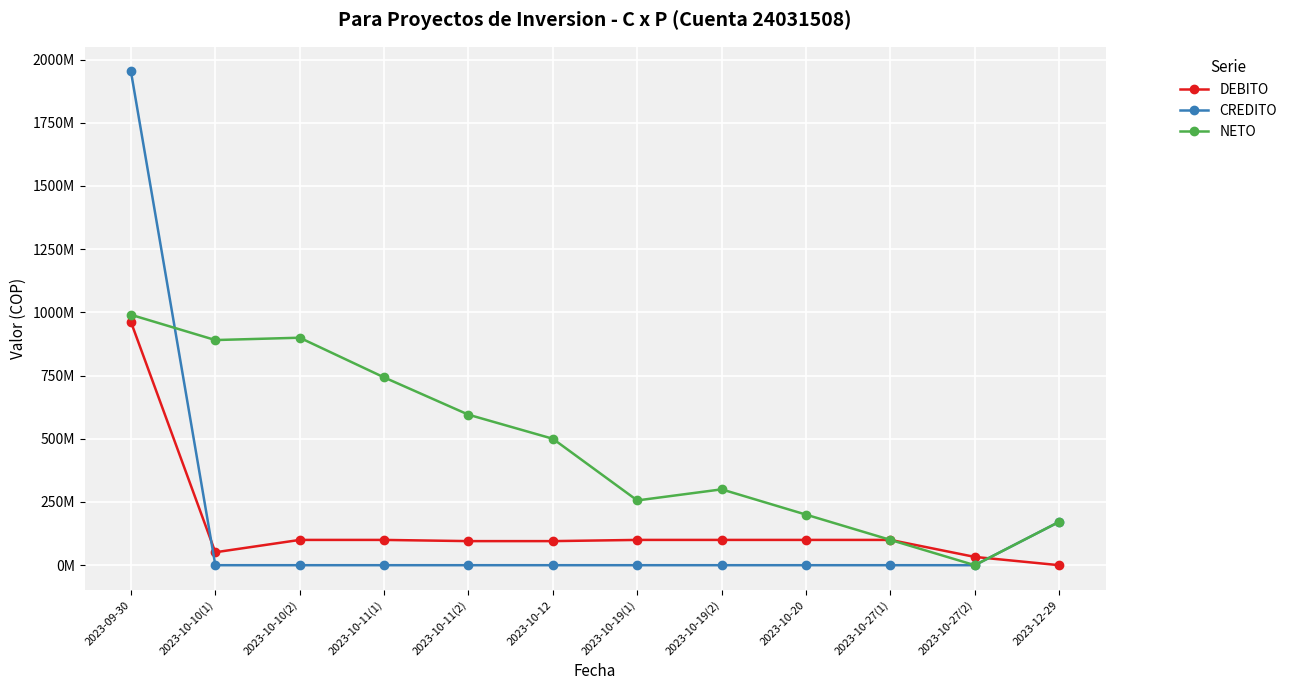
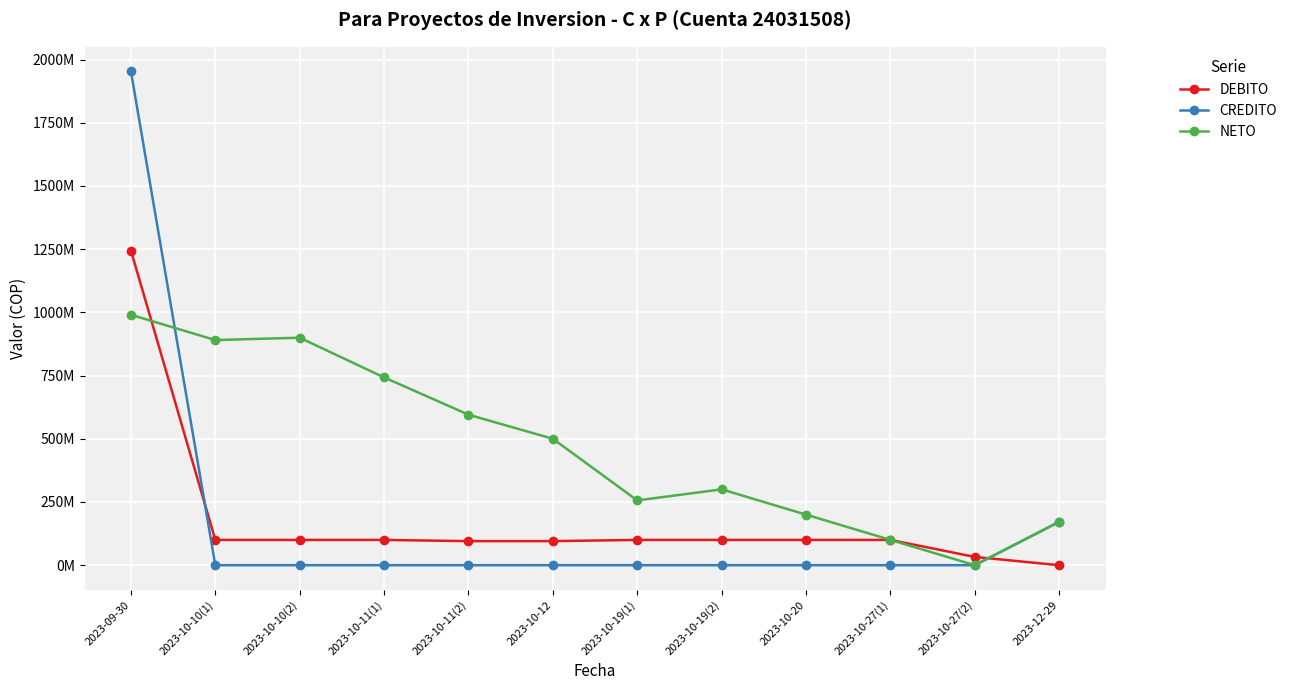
  {
    "DEBITO": {
-     "2023-09-30": 960000000,
-     "2023-10-10(1)": 50000000,
+     "2023-09-30": 1240000000,
+     "2023-10-10(1)": 100000000,
      "2023-10-10(2)": 100000000,
      "2023-10-11(1)": 100000000,
      "2023-10-11(2)": 100000000,
      "2023-10-12": 100000000,
      "2023-10-19(1)": 100000000,
      "2023-10-19(2)": 100000000,
      "2023-10-20": 100000000,
      "2023-10-27(2)": 30000000,
      "2023-12-29": 0
    },
    "CREDITO": {
      "2023-09-30": 1950000000,
      "2023-10-10(1)": 0,
      "2023-10-10(2)": 0,
      "2023-10-11(1)": 0,
      "2023-10-11(2)": 0,
      "2023-10-12": 0,
      "2023-10-19(1)": 0,
      "2023-10-19(2)": 0,
      "2023-10-20": 0,
      "2023-10-27(1)": 0
    },
    "NETO": {
      "2023-09-30": 990000000,
      "2023-10-10(1)": 890000000,
      "2023-10-10(2)": 900000000,
      "2023-10-11(1)": 740000000,
      "2023-10-11(2)": 600000000,
      "2023-10-12": 500000000,
      "2023-10-19(1)": 260000000,
      "2023-10-19(2)": 300000000,
      "2023-10-20": 200000000
    }
  }
